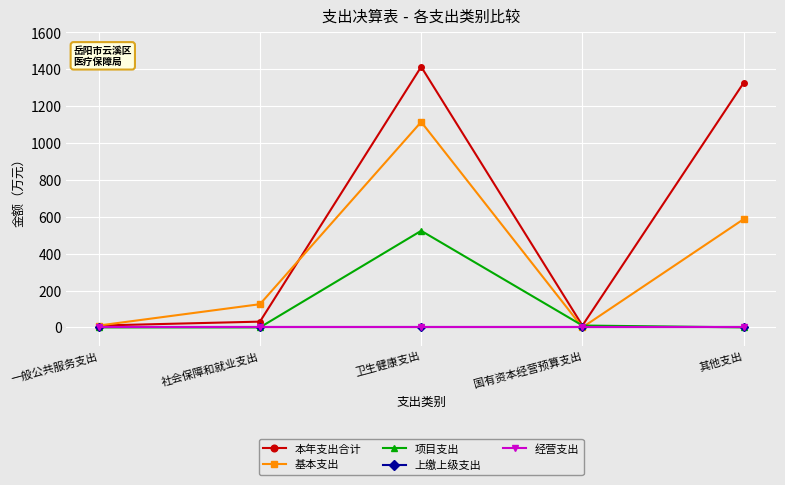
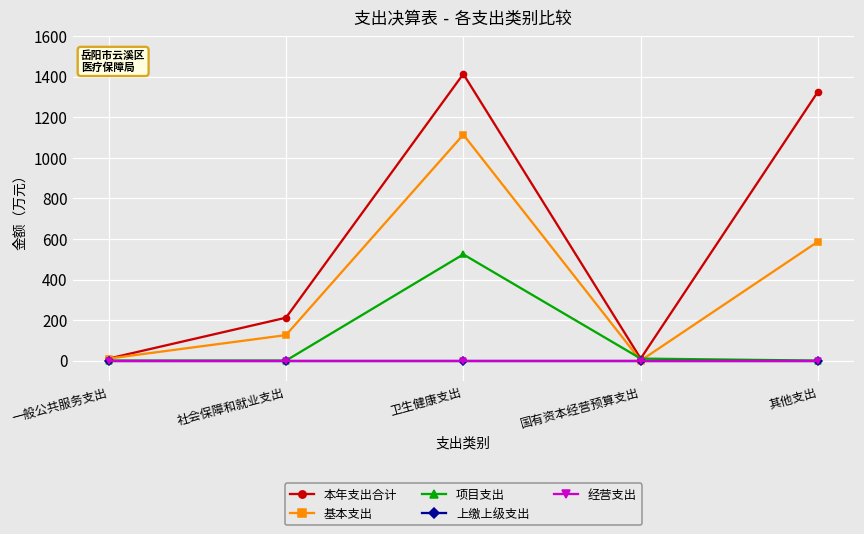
  {
    "本年支出合计": {
-     "社会保障和就业支出": 30,
+     "社会保障和就业支出": 210,
      "卫生健康支出": 1410,
      "其他支出": 1330
    },
    "基本支出": {
      "社会保障和就业支出": 130,
      "卫生健康支出": 1110,
      "其他支出": 590
    },
    "项目支出": {
      "卫生健康支出": 520
    },
    "经营支出": {
      "卫生健康支出": 0
    }
  }
